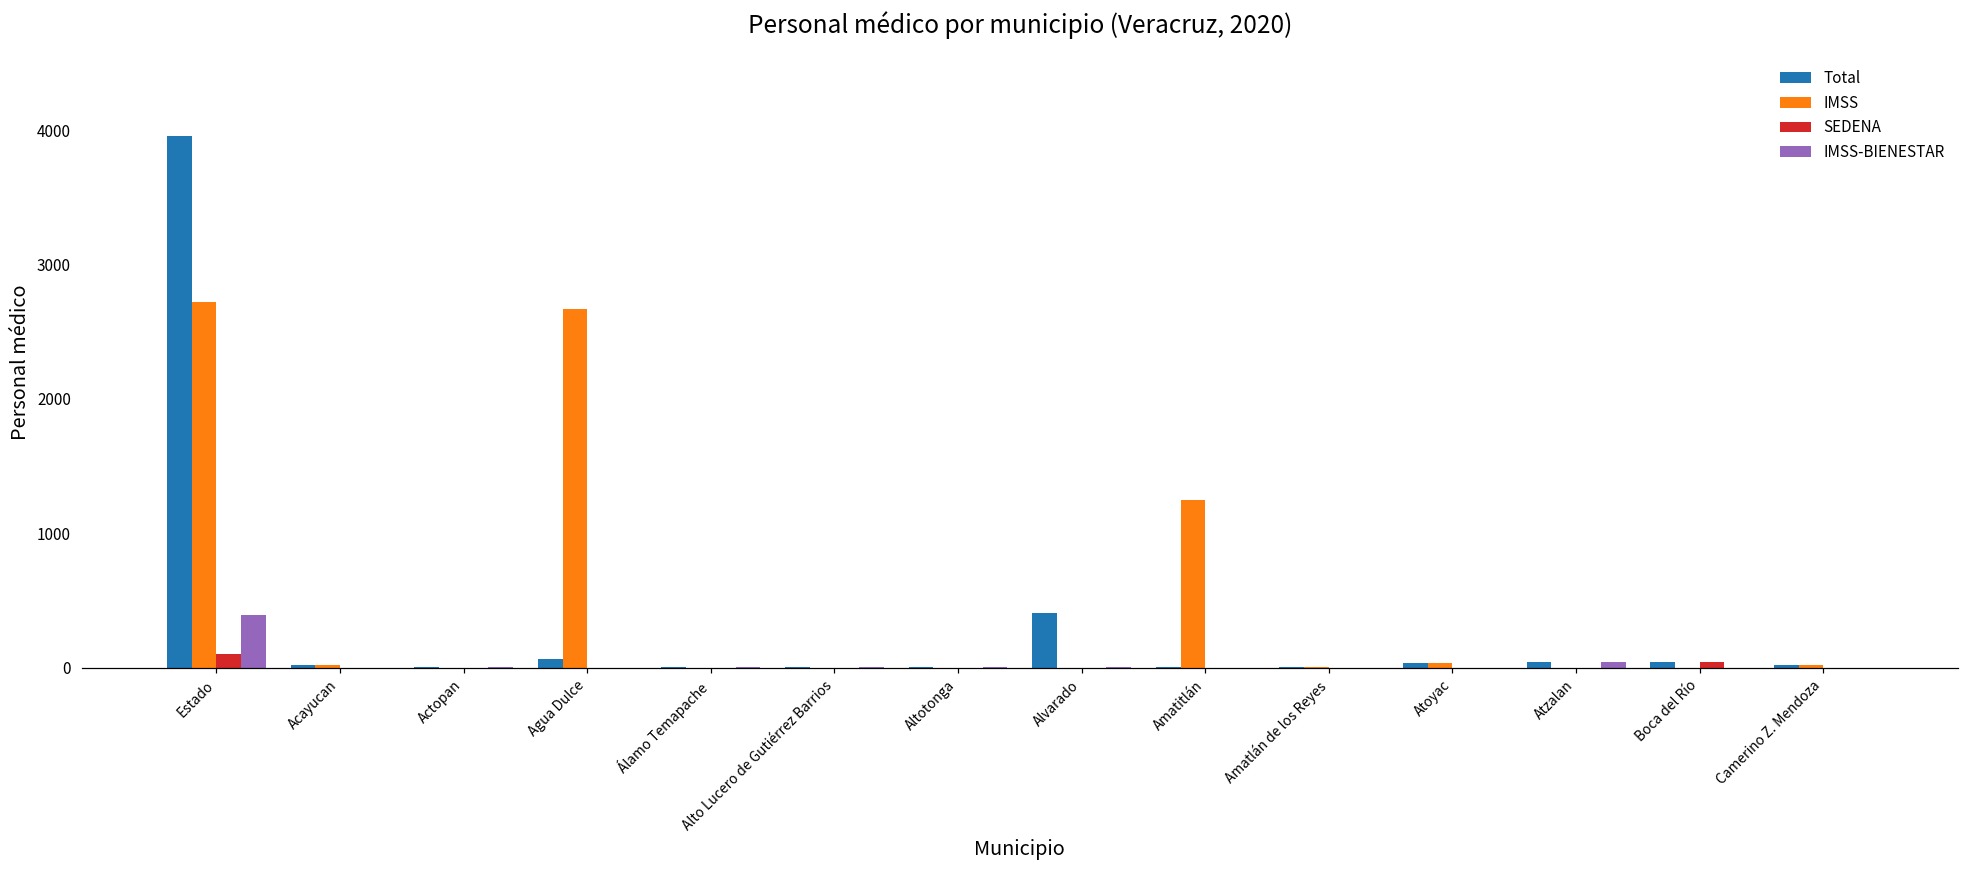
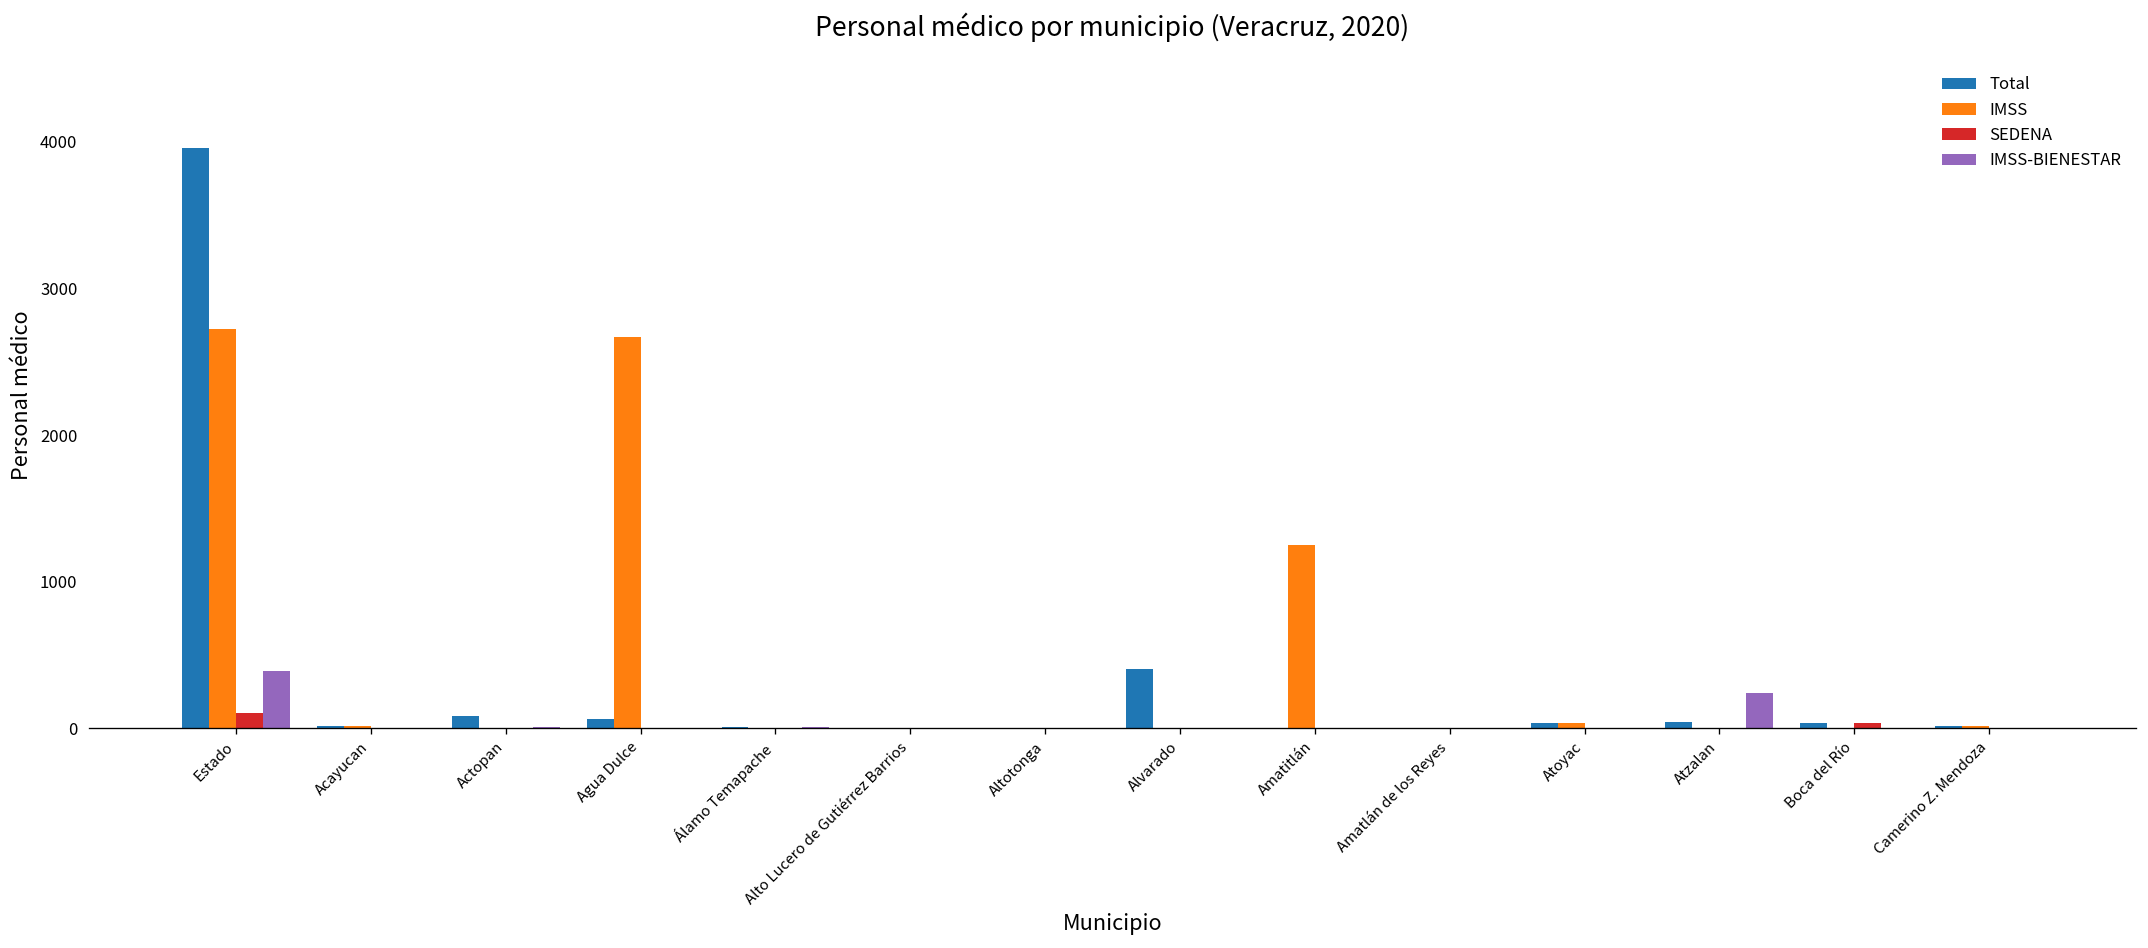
  {
    "Total": {
      "Estado": 3960,
-     "Actopan": 10,
+     "Actopan": 80,
      "Agua Dulce": 60,
      "Alvarado": 400,
      "Atoyac": 40,
      "Atzalan": 40,
      "Boca del Río": 40
    },
    "IMSS": {
      "Estado": 2720,
      "Actopan": 0,
      "Agua Dulce": 2670,
      "Álamo Temapache": 0,
      "Alto Lucero de Gutiérrez Barrios": 0,
      "Altotonga": 0,
      "Alvarado": 0,
      "Amatitlán": 1250,
      "Atoyac": 40,
      "Atzalan": 0,
      "Boca del Río": 0
    },
    "SEDENA": {
      "Estado": 100,
      "Acayucan": 0,
      "Actopan": 0,
      "Agua Dulce": 0,
      "Álamo Temapache": 0,
      "Alto Lucero de Gutiérrez Barrios": 0,
      "Altotonga": 0,
      "Alvarado": 0,
      "Amatitlán": 0,
      "Amatlán de los Reyes": 0,
      "Atoyac": 0,
      "Atzalan": 0,
      "Boca del Río": 40,
      "Camerino Z. Mendoza": 0
    },
    "IMSS-BIENESTAR": {
      "Estado": 390,
      "Acayucan": 0,
      "Agua Dulce": 0,
      "Amatitlán": 0,
      "Amatlán de los Reyes": 0,
      "Atoyac": 0,
-     "Atzalan": 40,
+     "Atzalan": 240,
      "Boca del Río": 0,
      "Camerino Z. Mendoza": 0
    }
  }
